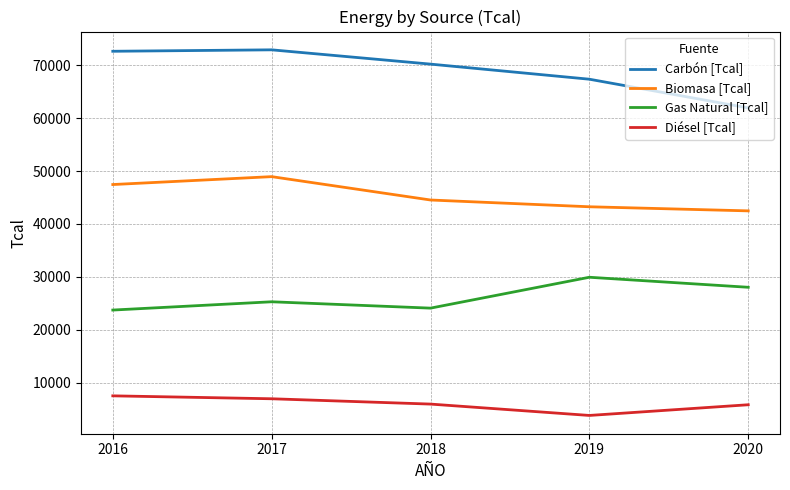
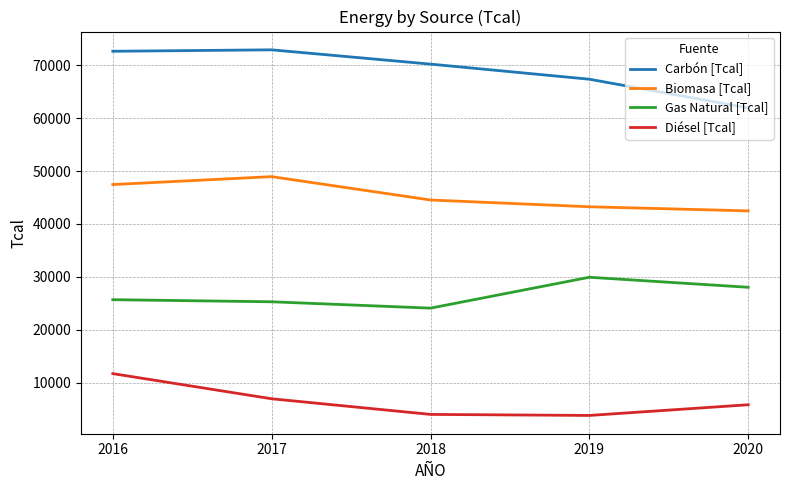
  {
    "Carbón [Tcal]": {
      "2016": 73000,
      "2017": 73000,
      "2018": 70000,
      "2019": 67000
    },
    "Biomasa [Tcal]": {
      "2016": 47000,
      "2017": 49000,
      "2018": 45000,
      "2019": 43000,
      "2020": 42000
    },
    "Gas Natural [Tcal]": {
-     "2016": 24000,
+     "2016": 26000,
      "2017": 25000,
      "2018": 24000,
      "2019": 30000,
      "2020": 28000
    },
    "Diésel [Tcal]": {
-     "2016": 7000,
+     "2016": 12000,
      "2017": 7000,
-     "2018": 6000,
+     "2018": 4000,
      "2019": 4000,
      "2020": 6000
    }
  }
